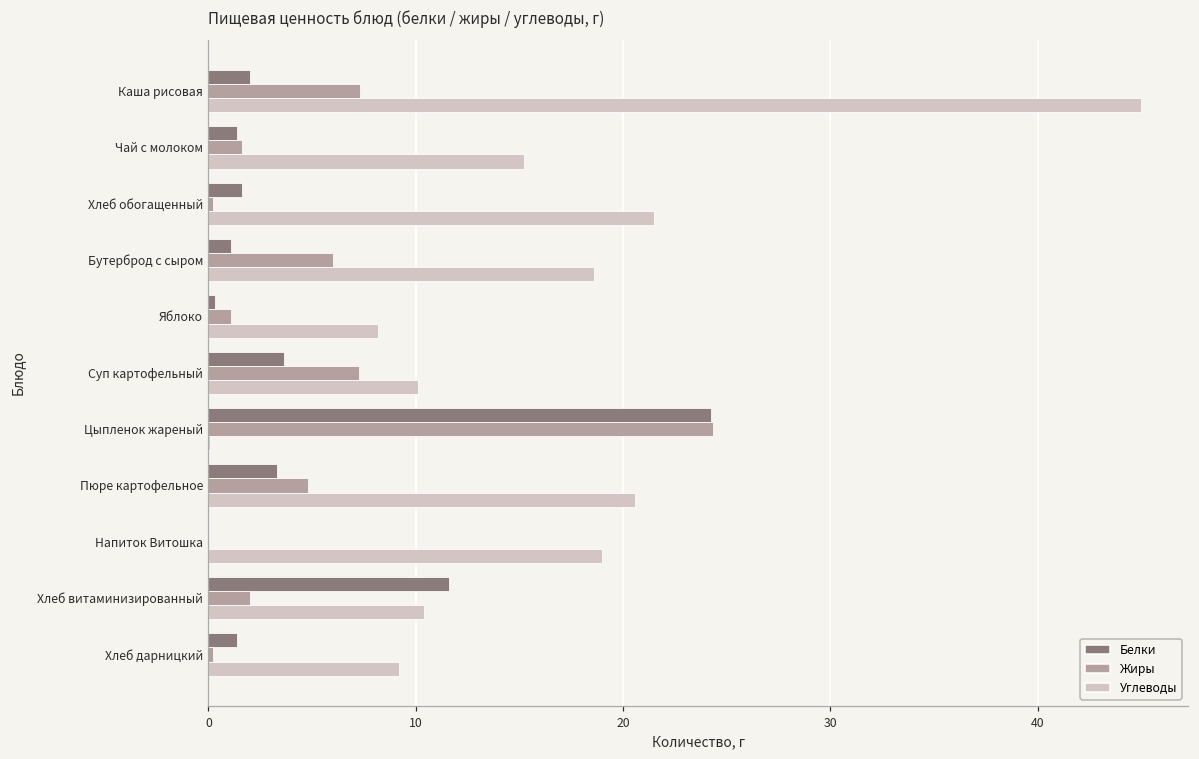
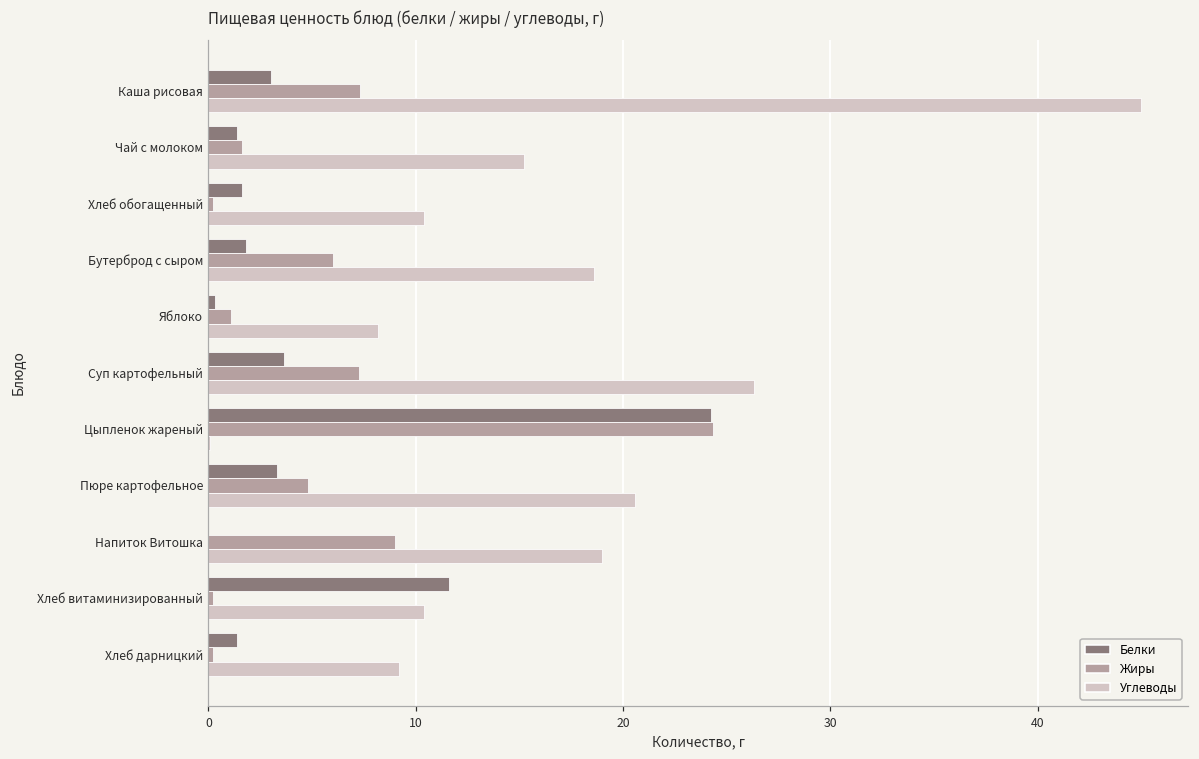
  {
    "Белки": {
-     "Каша рисовая": 2,
+     "Каша рисовая": 3,
      "Чай с молоком": 1.4,
      "Хлеб обогащенный": 1.6,
-     "Бутерброд с сыром": 1.1,
+     "Бутерброд с сыром": 1.8,
      "Яблоко": 0.3,
      "Суп картофельный": 3.7,
      "Цыпленок жареный": 24.3,
      "Пюре картофельное": 3.3,
      "Напиток Витошка": 0.0,
      "Хлеб витаминизированный": 11.6,
      "Хлеб дарницкий": 1.4
    },
    "Жиры": {
      "Каша рисовая": 7.3,
      "Чай с молоком": 1.6,
      "Хлеб обогащенный": 0.2,
      "Бутерброд с сыром": 6.0,
      "Яблоко": 1.1,
      "Суп картофельный": 7.3,
      "Цыпленок жареный": 24.3,
      "Пюре картофельное": 4.8,
-     "Напиток Витошка": 0,
-     "Хлеб витаминизированный": 2.0,
+     "Напиток Витошка": 9,
+     "Хлеб витаминизированный": 0.2,
      "Хлеб дарницкий": 0.2
    },
    "Углеводы": {
      "Каша рисовая": 45.0,
      "Чай с молоком": 15.2,
-     "Хлеб обогащенный": 21.5,
+     "Хлеб обогащенный": 10.4,
      "Бутерброд с сыром": 18.6,
      "Яблоко": 8.2,
-     "Суп картофельный": 10.1,
+     "Суп картофельный": 26.3,
      "Пюре картофельное": 20.6,
      "Напиток Витошка": 19.0,
      "Хлеб витаминизированный": 10.4,
      "Хлеб дарницкий": 9.2
    }
  }
